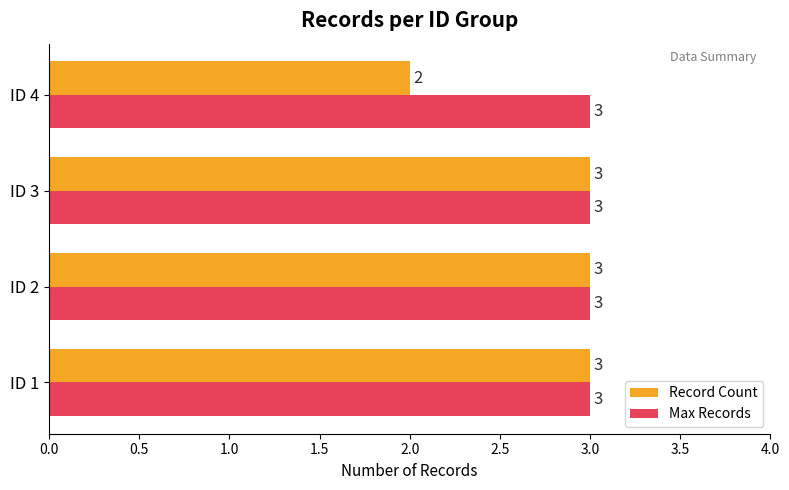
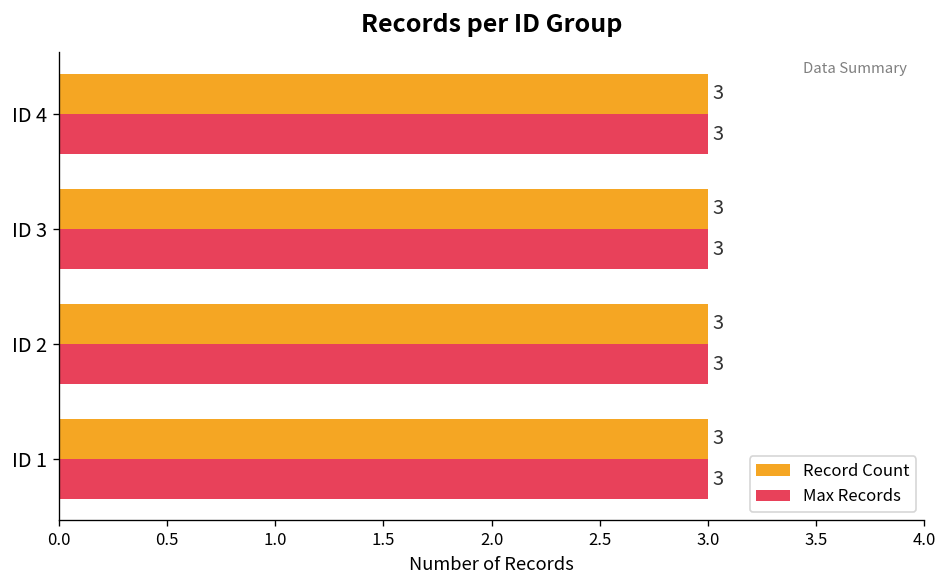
  {
    "Record Count": {
-     "ID 4": 2,
+     "ID 4": 3,
      "ID 3": 3,
      "ID 2": 3,
      "ID 1": 3
    },
    "Max Records": {
      "ID 4": 3,
      "ID 3": 3,
      "ID 2": 3,
      "ID 1": 3
    }
  }
